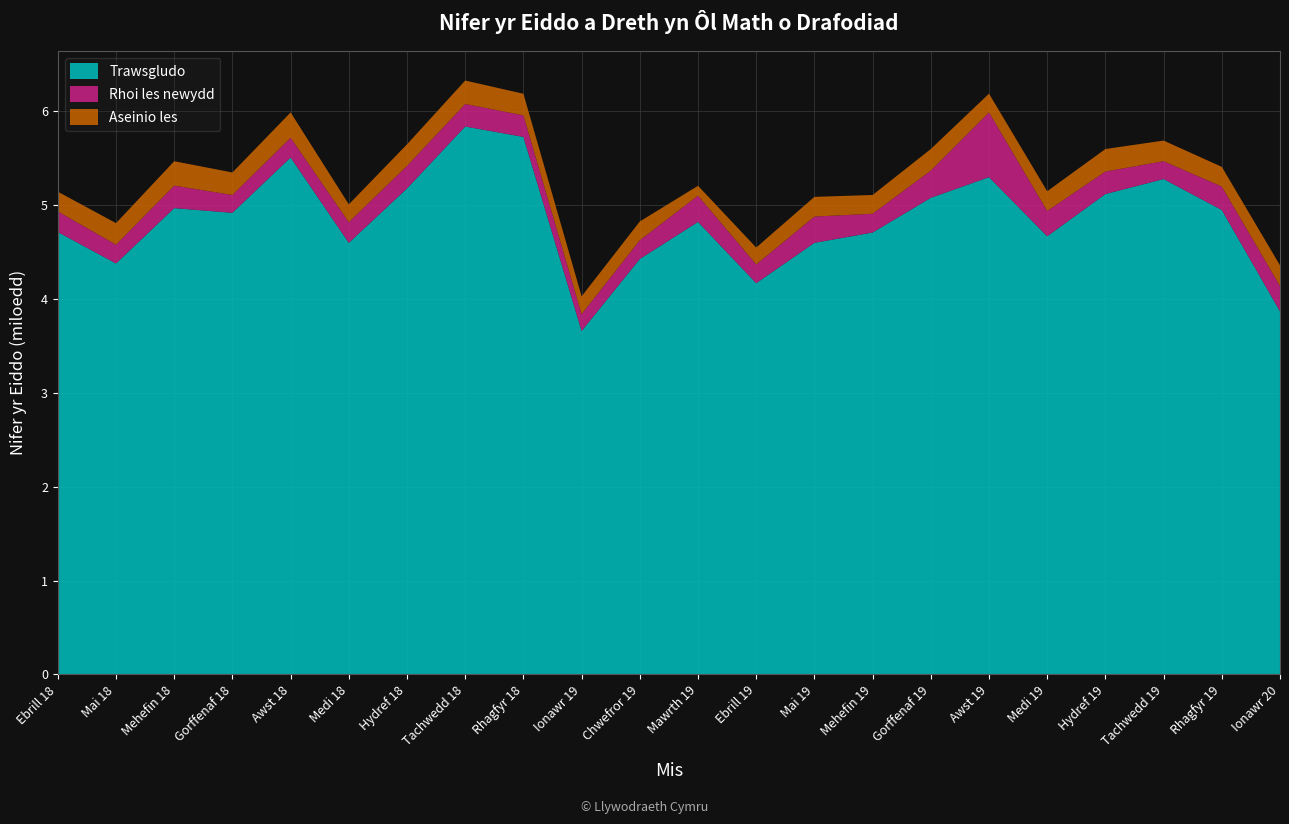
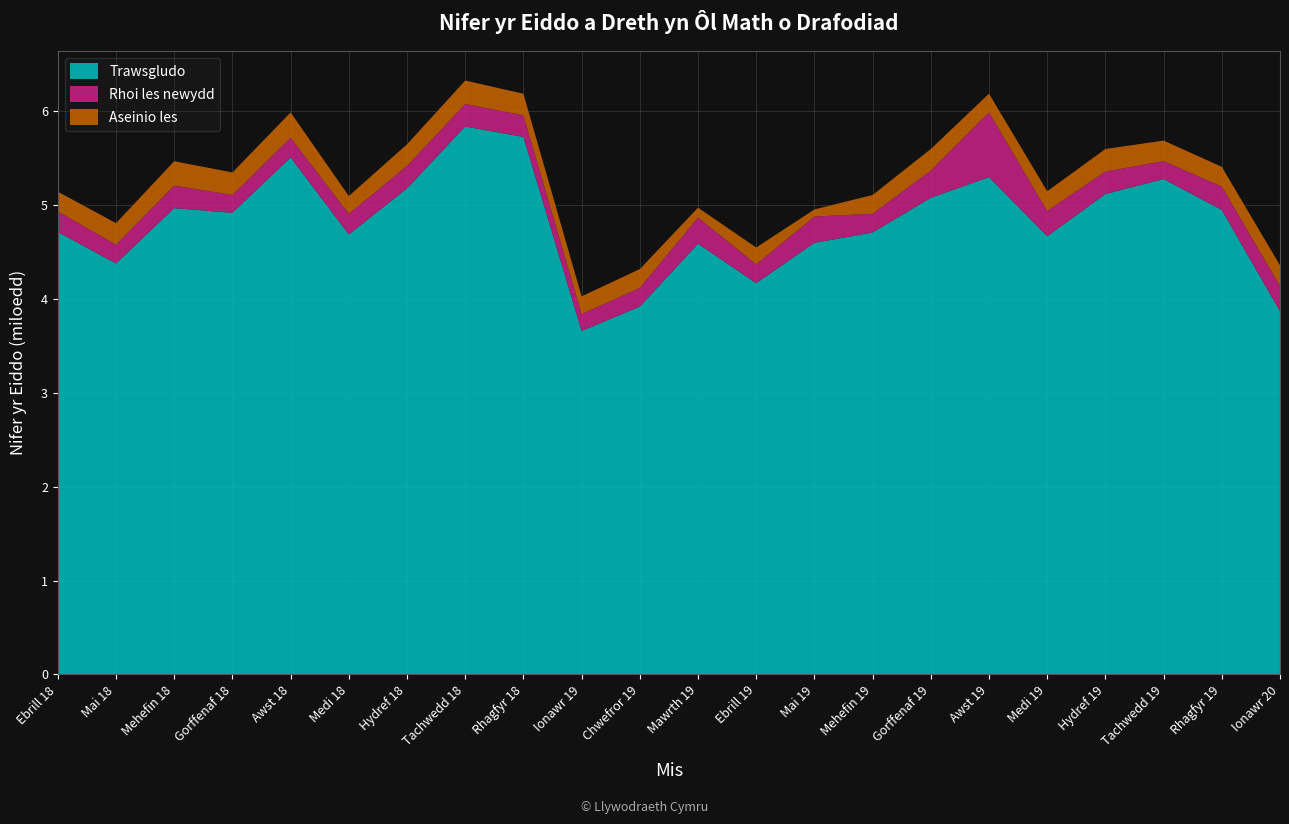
  {
    "Trawsgludo": {
      "Ebrill 18": 4.7,
      "Mai 18": 4.4,
      "Mehefin 18": 5.0,
      "Gorffenaf 18": 4.9,
      "Awst 18": 5.5,
-     "Medi 18": 4.6,
+     "Medi 18": 4.7,
      "Hydref 18": 5.2,
      "Tachwedd 18": 5.8,
      "Rhagfyr 18": 5.7,
      "Ionawr 19": 3.7,
-     "Chwefror 19": 4.4,
-     "Mawrth 19": 4.8,
+     "Chwefror 19": 3.9,
+     "Mawrth 19": 4.6,
      "Ebrill 19": 4.2,
      "Mai 19": 4.6,
      "Mehefin 19": 4.7,
      "Gorffenaf 19": 5.1,
      "Awst 19": 5.3,
      "Medi 19": 4.7,
      "Hydref 19": 5.1,
      "Tachwedd 19": 5.3,
      "Rhagfyr 19": 5.0,
      "Ionawr 20": 3.9
    },
    "Rhoi les newydd": {
      "Ebrill 18": 0.2,
      "Mai 18": 0.2,
      "Mehefin 18": 0.2,
      "Gorffenaf 18": 0.2,
      "Awst 18": 0.2,
      "Medi 18": 0.2,
      "Hydref 18": 0.2,
      "Tachwedd 18": 0.2,
      "Rhagfyr 18": 0.2,
      "Ionawr 19": 0.2,
      "Chwefror 19": 0.2,
      "Mawrth 19": 0.3,
      "Ebrill 19": 0.2,
      "Mai 19": 0.3,
      "Mehefin 19": 0.2,
      "Gorffenaf 19": 0.3,
      "Awst 19": 0.7,
      "Medi 19": 0.3,
      "Hydref 19": 0.2,
      "Tachwedd 19": 0.2,
      "Rhagfyr 19": 0.3,
      "Ionawr 20": 0.3
    },
    "Aseinio les": {
      "Ebrill 18": 0.2,
      "Mai 18": 0.2,
      "Mehefin 18": 0.3,
      "Gorffenaf 18": 0.2,
      "Awst 18": 0.3,
      "Medi 18": 0.2,
      "Hydref 18": 0.2,
      "Tachwedd 18": 0.3,
      "Rhagfyr 18": 0.2,
      "Ionawr 19": 0.2,
      "Chwefror 19": 0.2,
      "Mawrth 19": 0.1,
      "Ebrill 19": 0.2,
-     "Mai 19": 0.2,
+     "Mai 19": 0.1,
      "Mehefin 19": 0.2,
      "Gorffenaf 19": 0.2,
      "Awst 19": 0.2,
      "Medi 19": 0.2,
      "Hydref 19": 0.2,
      "Tachwedd 19": 0.2,
      "Rhagfyr 19": 0.2,
      "Ionawr 20": 0.2
    }
  }
